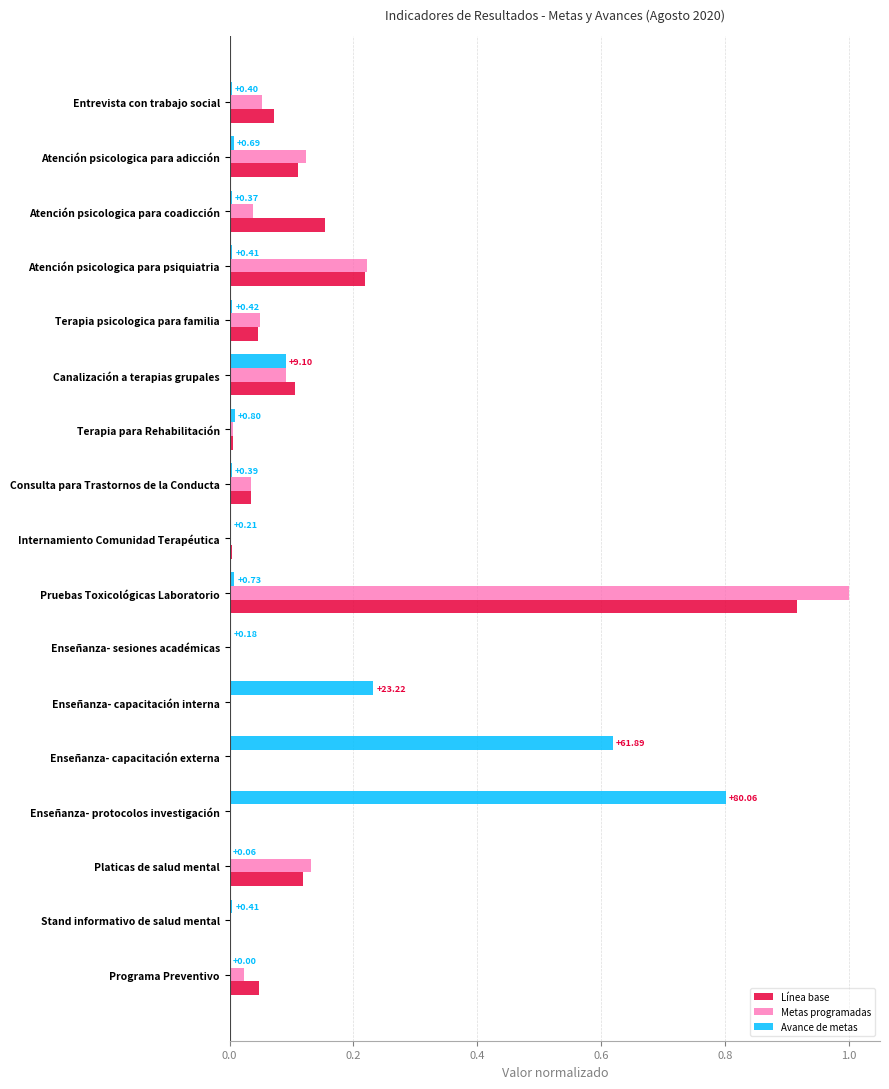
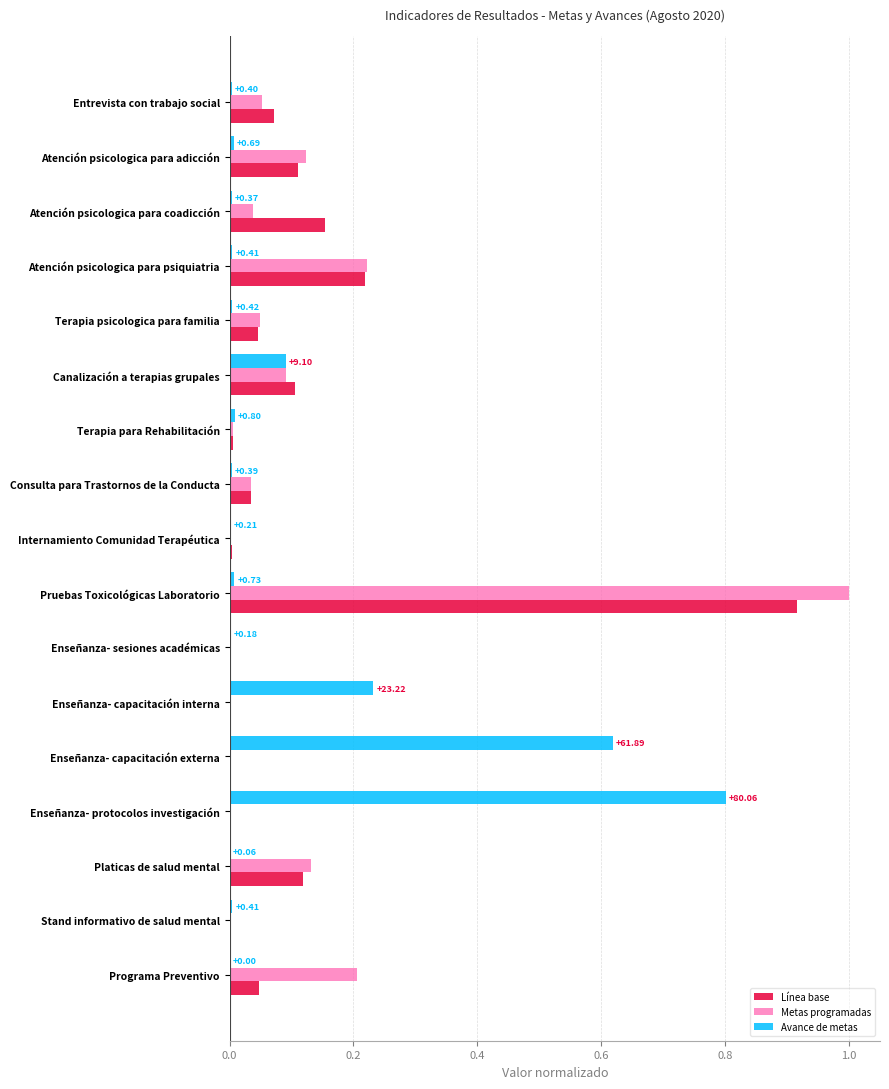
  {
    "Línea base": {
      "Entrevista con trabajo social": "0.07",
      "Atención psicologica para adicción": "0.11",
      "Atención psicologica para coadicción": "0.15",
      "Atención psicologica para psiquiatria": "0.22",
      "Terapia psicologica para familia": "0.05",
      "Canalización a terapias grupales": "0.10",
      "Terapia para Rehabilitación": "0.00",
      "Consulta para Trastornos de la Conducta": "0.03",
      "Internamiento Comunidad Terapéutica": "0.00",
      "Pruebas Toxicológicas Laboratorio": "0.92",
      "Platicas de salud mental": "0.12",
      "Programa Preventivo": "0.05"
    },
    "Metas programadas": {
      "Entrevista con trabajo social": "0.05",
      "Atención psicologica para adicción": "0.12",
      "Atención psicologica para coadicción": "0.04",
      "Atención psicologica para psiquiatria": "0.22",
      "Terapia psicologica para familia": "0.05",
      "Canalización a terapias grupales": "0.09",
      "Terapia para Rehabilitación": "0.01",
      "Consulta para Trastornos de la Conducta": "0.03",
      "Pruebas Toxicológicas Laboratorio": "1.00",
      "Platicas de salud mental": "0.13",
-     "Programa Preventivo": "0.02"
+     "Programa Preventivo": "0.21"
    },
    "Avance de metas": {
      "Programa Preventivo": "+0.00"
    }
  }
